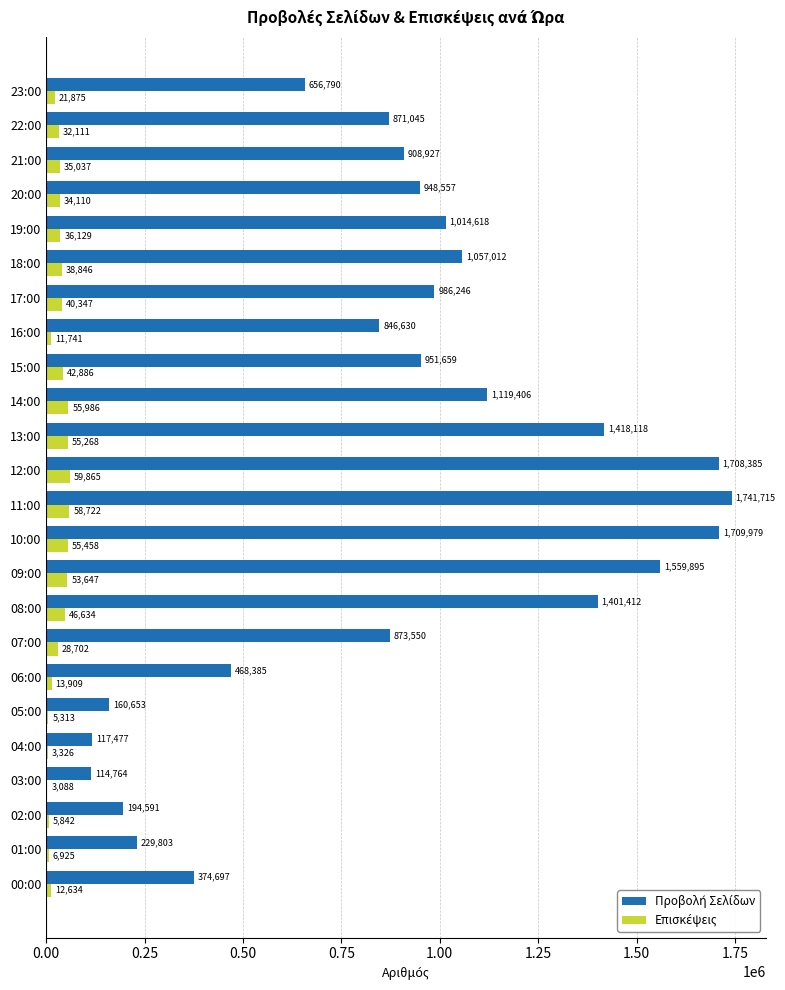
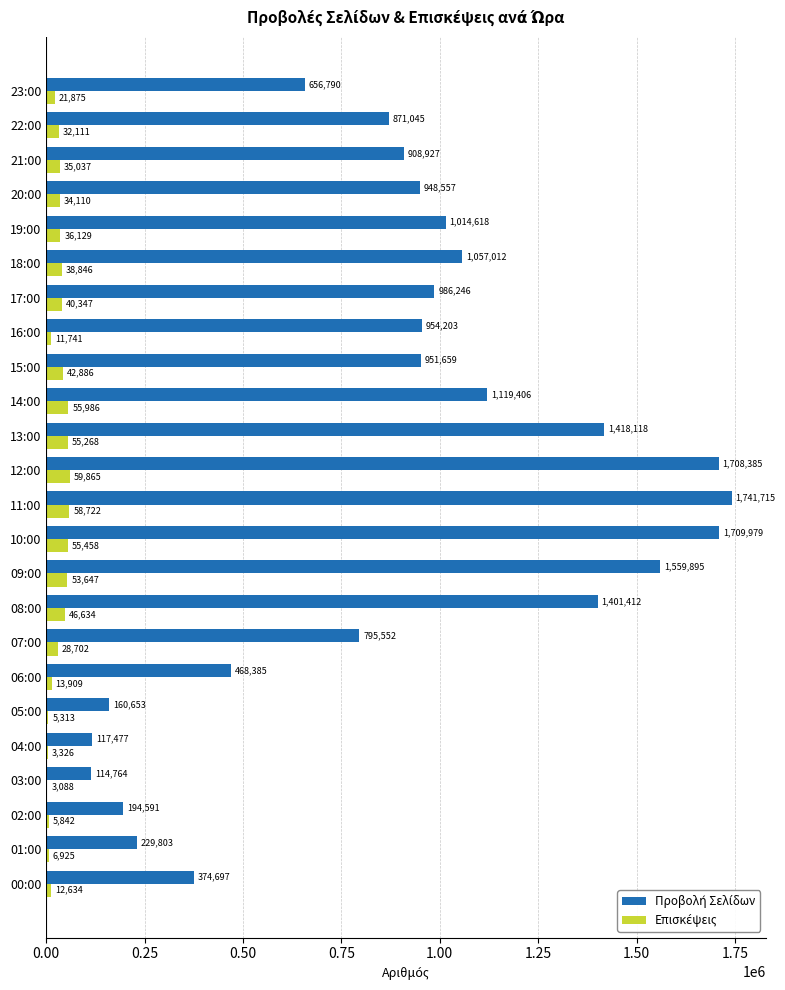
  {
    "Προβολή Σελίδων": {
      "23:00": "656,790",
      "22:00": "871,045",
      "21:00": "908,927",
      "20:00": "948,557",
      "19:00": "1,014,618",
      "18:00": "1,057,012",
      "17:00": "986,246",
-     "16:00": "846,630",
+     "16:00": "954,203",
      "15:00": "951,659",
      "14:00": "1,119,406",
      "13:00": "1,418,118",
      "12:00": "1,708,385",
      "11:00": "1,741,715",
      "10:00": "1,709,979",
      "09:00": "1,559,895",
      "08:00": "1,401,412",
-     "07:00": "873,550",
+     "07:00": "795,552",
      "06:00": "468,385",
      "05:00": "160,653",
      "04:00": "117,477",
      "03:00": "114,764",
      "02:00": "194,591",
      "01:00": "229,803",
      "00:00": "374,697"
    },
    "Επισκέψεις": {
      "23:00": "21,875",
      "22:00": "32,111",
      "21:00": "35,037",
      "20:00": "34,110",
      "19:00": "36,129",
      "18:00": "38,846",
      "17:00": "40,347",
      "16:00": "11,741",
      "15:00": "42,886",
      "14:00": "55,986",
      "13:00": "55,268",
      "12:00": "59,865",
      "11:00": "58,722",
      "10:00": "55,458",
      "09:00": "53,647",
      "08:00": "46,634",
      "07:00": "28,702",
      "06:00": "13,909",
      "05:00": "5,313",
      "04:00": "3,326",
      "03:00": "3,088",
      "02:00": "5,842",
      "01:00": "6,925",
      "00:00": "12,634"
    }
  }
